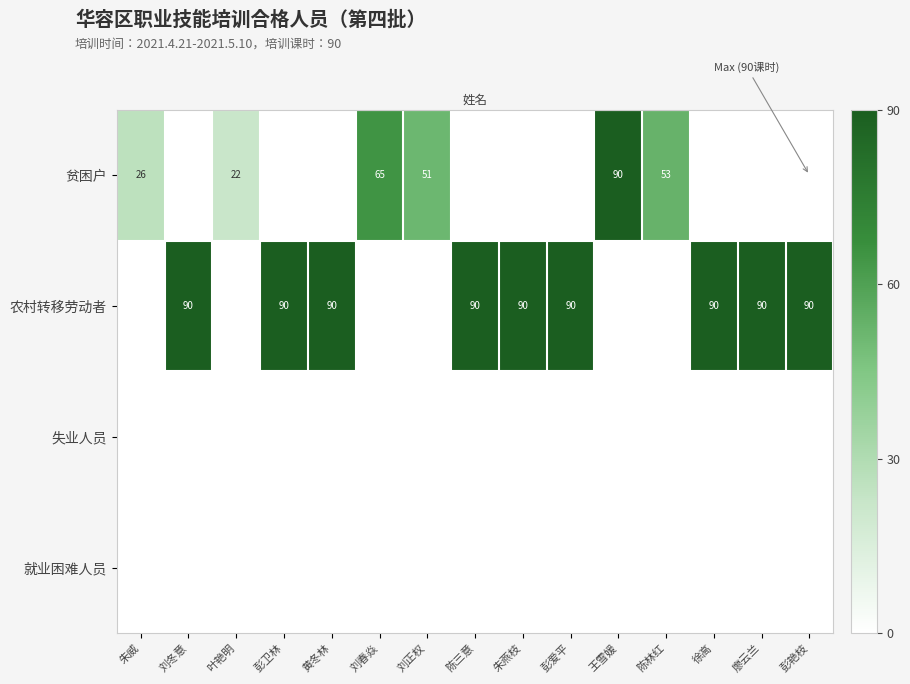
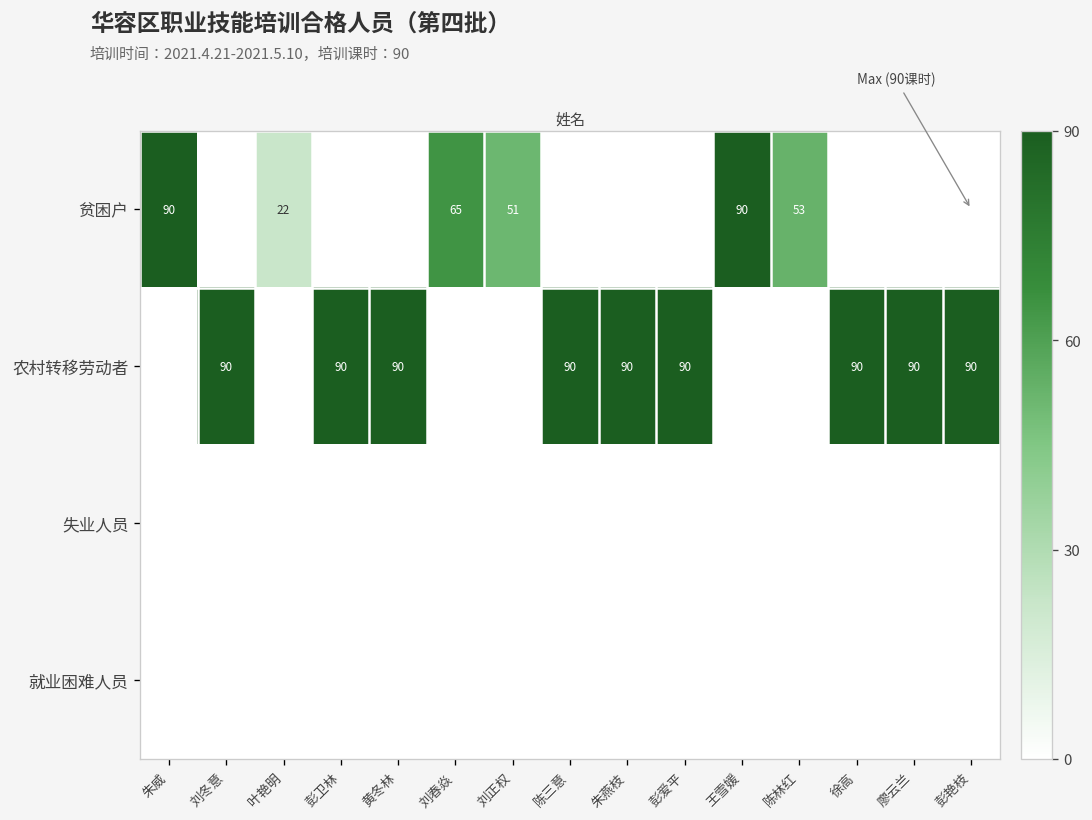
  {
    "贫困户": {
-     "朱威": "26",
+     "朱威": "90",
      "叶艳明": "22",
      "刘春焱": "65",
      "刘正权": "51",
      "王雪媛": "90",
      "陈林红": "53",
      "廖云兰": "(90课时)"
    },
    "农村转移劳动者": {
      "刘冬意": "90",
      "彭卫林": "90",
      "黄冬林": "90",
      "陈三意": "90",
      "朱燕枝": "90",
      "彭爱平": "90",
      "徐高": "90",
      "廖云兰": "90",
      "彭艳枝": "90"
    }
  }
